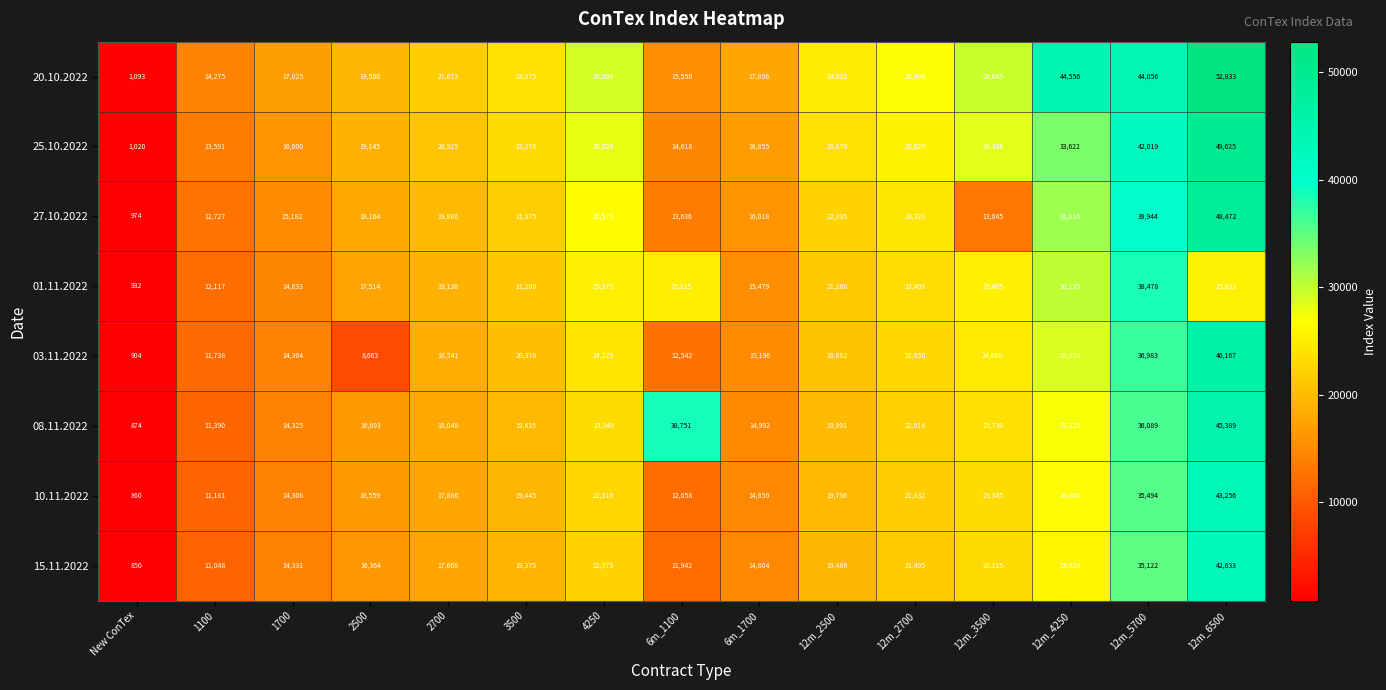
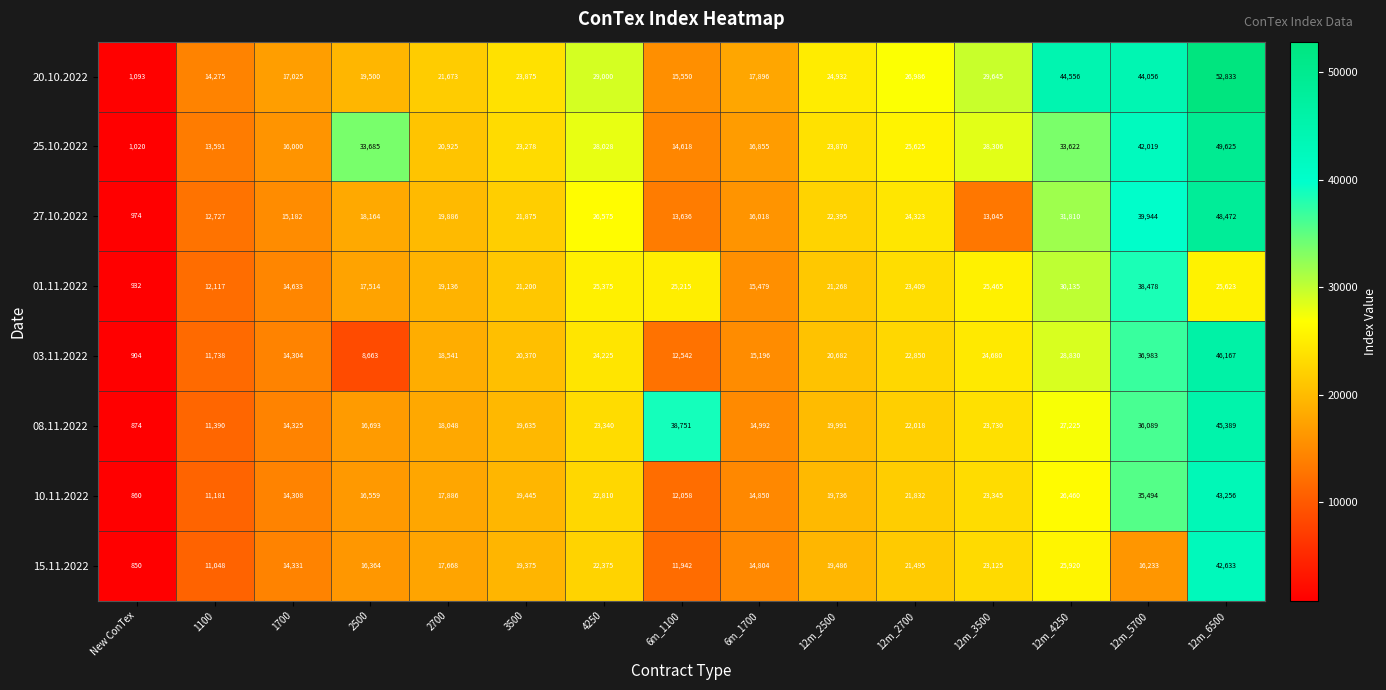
  {
    "20.10.2022": {
      "New ConTex": "1,093",
      "1100": "14,275",
      "1700": "17,025",
      "2500": "19,500",
      "2700": "21,673",
      "3500": "23,875",
      "4250": "29,000",
      "6m_1100": "15,550",
      "6m_1700": "17,896",
      "12m_2500": "24,932",
      "12m_2700": "26,986",
      "12m_3500": "29,645",
      "12m_4250": "44,556",
      "12m_5700": "44,056",
      "12m_6500": "52,833"
    },
    "25.10.2022": {
      "New ConTex": "1,020",
      "1100": "13,591",
      "1700": "16,000",
-     "2500": "19,145",
+     "2500": "33,685",
      "2700": "20,925",
      "3500": "23,278",
      "4250": "28,028",
      "6m_1100": "14,618",
      "6m_1700": "16,855",
      "12m_2500": "23,870",
      "12m_2700": "25,625",
      "12m_3500": "28,306",
      "12m_4250": "33,622",
      "12m_5700": "42,019",
      "12m_6500": "49,625"
    },
    "27.10.2022": {
      "New ConTex": "974",
      "1100": "12,727",
      "1700": "15,182",
      "2500": "18,164",
      "2700": "19,886",
      "3500": "21,875",
      "4250": "26,575",
      "6m_1100": "13,636",
      "6m_1700": "16,018",
      "12m_2500": "22,395",
      "12m_2700": "24,323",
      "12m_3500": "13,045",
      "12m_4250": "31,810",
      "12m_5700": "39,944",
      "12m_6500": "48,472"
    },
    "01.11.2022": {
      "New ConTex": "932",
      "1100": "12,117",
      "1700": "14,633",
      "2500": "17,514",
      "2700": "19,136",
      "3500": "21,200",
      "4250": "25,375",
      "6m_1100": "25,215",
      "6m_1700": "15,479",
      "12m_2500": "21,268",
      "12m_2700": "23,409",
      "12m_3500": "25,465",
      "12m_4250": "30,135",
      "12m_5700": "38,478",
      "12m_6500": "25,623"
    },
    "03.11.2022": {
      "New ConTex": "904",
      "1100": "11,738",
      "1700": "14,304",
      "2500": "8,663",
      "2700": "18,541",
      "3500": "20,370",
      "4250": "24,225",
      "6m_1100": "12,542",
      "6m_1700": "15,196",
      "12m_2500": "20,682",
      "12m_2700": "22,850",
      "12m_3500": "24,680",
      "12m_4250": "28,830",
      "12m_5700": "36,983",
      "12m_6500": "46,167"
    },
    "08.11.2022": {
      "New ConTex": "874",
      "1100": "11,390",
      "1700": "14,325",
      "2500": "16,693",
      "2700": "18,048",
      "3500": "19,635",
      "4250": "23,340",
      "6m_1100": "38,751",
      "6m_1700": "14,992",
      "12m_2500": "19,991",
      "12m_2700": "22,018",
      "12m_3500": "23,730",
      "12m_4250": "27,225",
      "12m_5700": "36,089",
      "12m_6500": "45,389"
    },
    "10.11.2022": {
      "New ConTex": "860",
      "1100": "11,181",
      "1700": "14,308",
      "2500": "16,559",
      "2700": "17,886",
      "3500": "19,445",
      "4250": "22,810",
      "6m_1100": "12,058",
      "6m_1700": "14,850",
      "12m_2500": "19,736",
      "12m_2700": "21,832",
      "12m_3500": "23,345",
      "12m_4250": "26,460",
      "12m_5700": "35,494",
      "12m_6500": "43,256"
    },
    "15.11.2022": {
      "New ConTex": "850",
      "1100": "11,048",
      "1700": "14,331",
      "2500": "16,364",
      "2700": "17,668",
      "3500": "19,375",
      "4250": "22,375",
      "6m_1100": "11,942",
      "6m_1700": "14,804",
      "12m_2500": "19,486",
      "12m_2700": "21,495",
      "12m_3500": "23,125",
      "12m_4250": "25,920",
-     "12m_5700": "35,122",
+     "12m_5700": "16,233",
      "12m_6500": "42,633"
    }
  }
